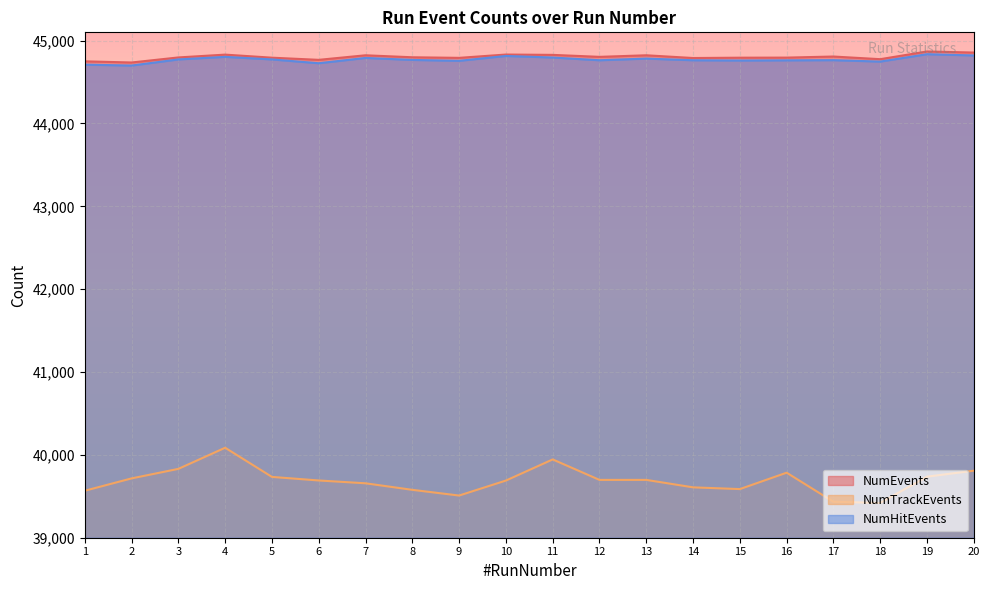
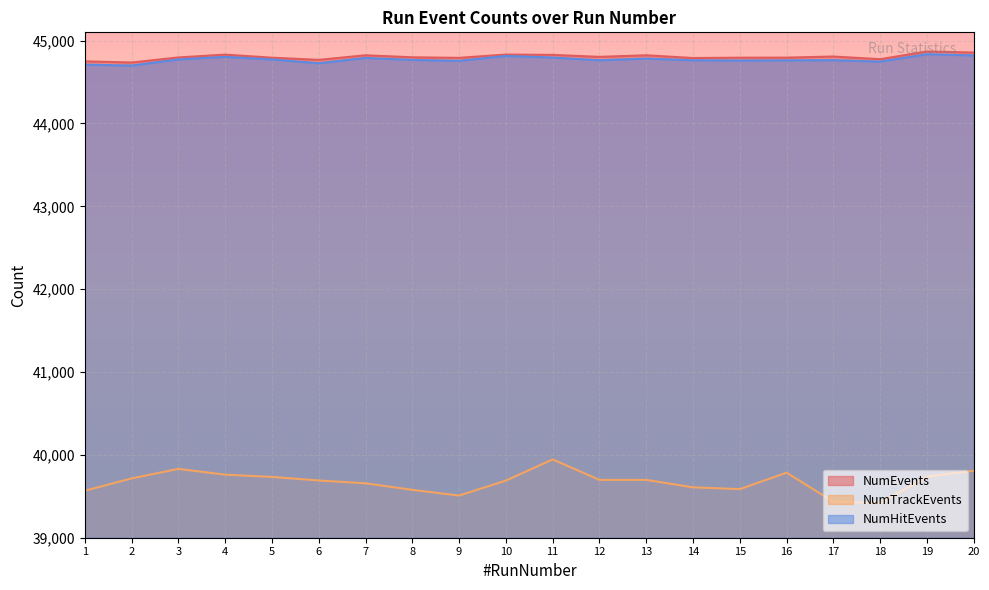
  {
    "NumEvents": {
      "1": "44,800",
      "2": "44,700",
      "6": "44,800",
      "7": "44,800",
      "8": "44,800",
      "9": "44,800",
      "11": "44,800",
      "12": "44,800",
      "13": "44,800",
      "15": "44,800",
      "16": "44,800",
      "17": "44,800",
      "19": "44,900",
      "20": "44,900"
    },
    "NumTrackEvents": {
      "1": "39,600",
      "2": "39,700",
      "3": "39,800",
-     "4": "40,100",
+     "4": "39,800",
      "5": "39,700",
      "6": "39,700",
      "7": "39,700",
      "8": "39,600",
      "9": "39,500",
      "10": "39,700",
      "11": "39,900",
      "12": "39,700",
      "13": "39,700",
      "14": "39,600",
      "15": "39,600",
      "16": "39,800",
      "20": "39,800"
    },
    "NumHitEvents": {
      "1": "44,700",
      "2": "44,700",
      "6": "44,700",
      "7": "44,800",
      "8": "44,800",
      "9": "44,800",
      "11": "44,800",
      "12": "44,800",
      "13": "44,800",
      "15": "44,800",
      "16": "44,800",
      "17": "44,800",
      "19": "44,800",
      "20": "44,800"
    }
  }
